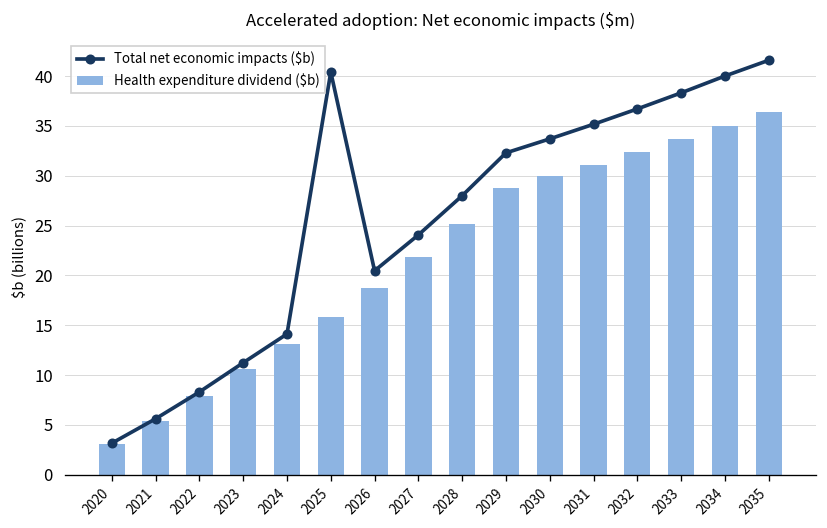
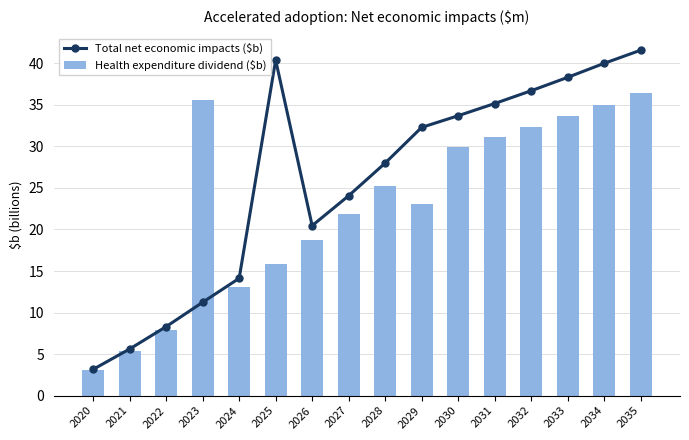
  {
    "Total net economic impacts ($b)": {
      "2020": 3,
      "2021": 6,
      "2022": 8,
      "2023": 11,
      "2024": 14,
      "2025": 40,
      "2026": 20,
      "2027": 24,
      "2028": 28,
      "2029": 32,
      "2030": 34,
      "2031": 35,
      "2032": 37,
      "2033": 38,
      "2034": 40,
      "2035": 42
    },
    "Health expenditure dividend ($b)": {
      "2020": 3,
      "2021": 5,
      "2022": 8,
-     "2023": 11,
+     "2023": 36,
      "2024": 13,
      "2025": 16,
      "2026": 19,
      "2027": 22,
      "2028": 25,
-     "2029": 29,
+     "2029": 23,
      "2030": 30,
      "2031": 31,
      "2032": 32,
      "2033": 34,
      "2034": 35,
      "2035": 36
    }
  }
